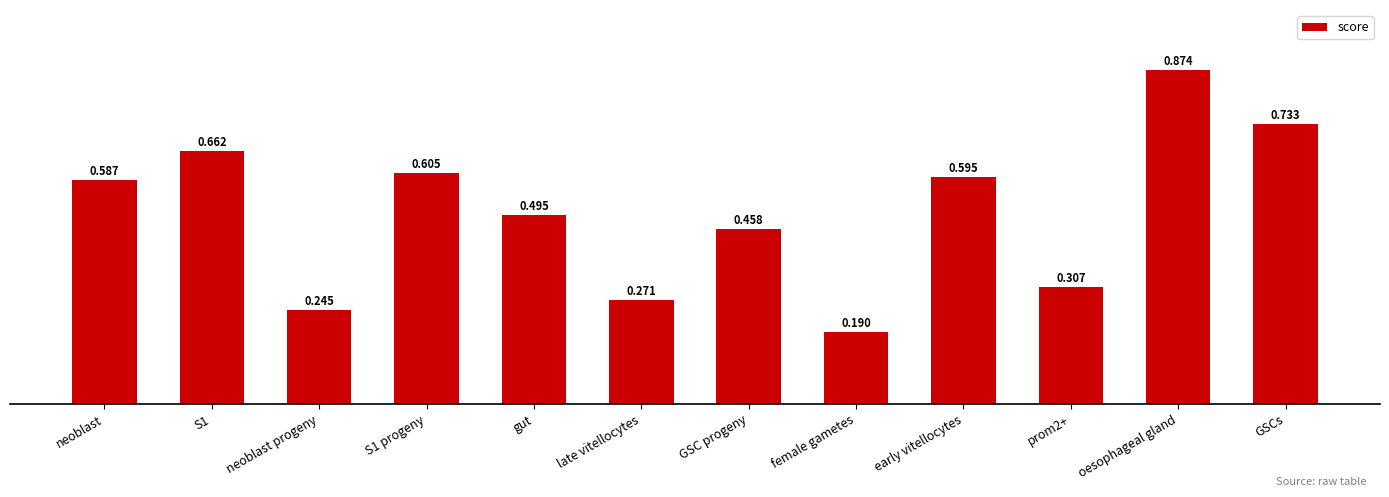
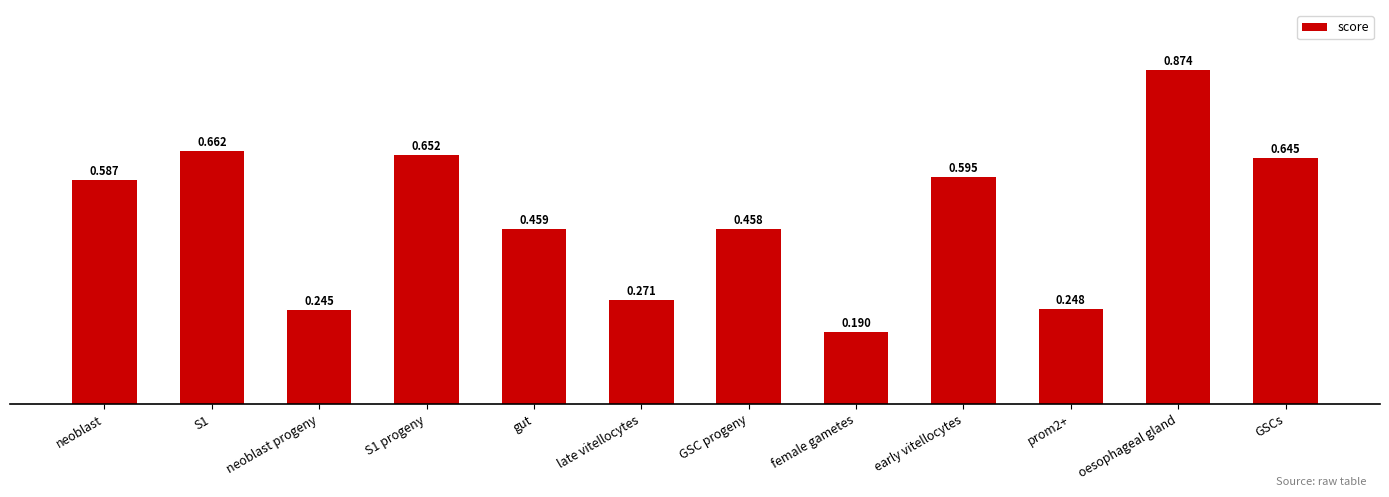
  {
    "neoblast": 0.587,
    "S1": 0.662,
    "neoblast progeny": 0.245,
-   "S1 progeny": 0.605,
-   "gut": 0.495,
+   "S1 progeny": 0.652,
+   "gut": 0.459,
    "late vitellocytes": 0.271,
    "GSC progeny": 0.458,
    "female gametes": 0.190,
    "early vitellocytes": 0.595,
-   "prom2+": 0.307,
+   "prom2+": 0.248,
    "oesophageal gland": 0.874,
-   "GSCs": 0.733
+   "GSCs": 0.645
  }
